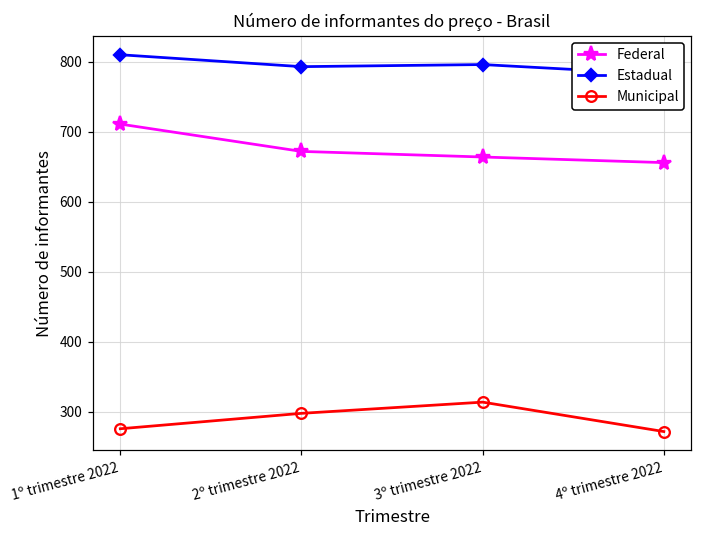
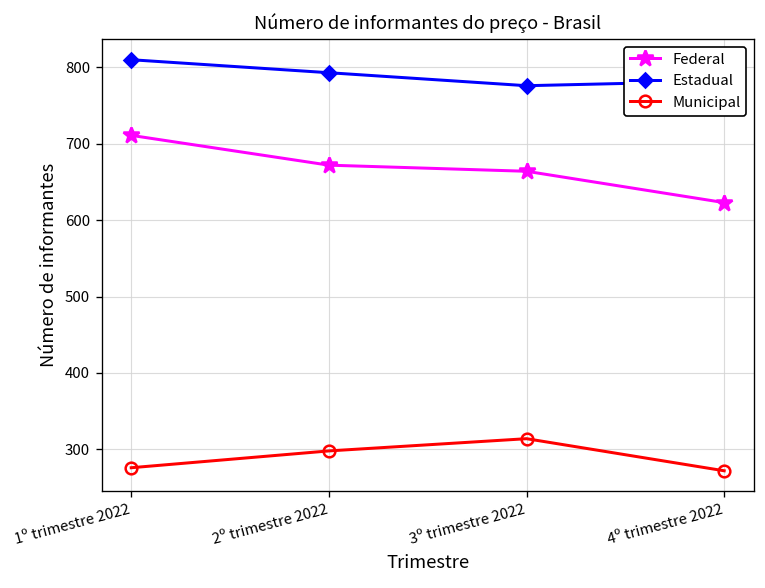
  {
    "Federal": {
      "1º trimestre 2022": 710,
      "2º trimestre 2022": 670,
      "3º trimestre 2022": 660,
-     "4º trimestre 2022": 660
+     "4º trimestre 2022": 620
    },
    "Estadual": {
      "1º trimestre 2022": 810,
      "2º trimestre 2022": 790,
-     "3º trimestre 2022": 800
+     "3º trimestre 2022": 780
    },
    "Municipal": {
      "1º trimestre 2022": 280,
      "2º trimestre 2022": 300,
      "3º trimestre 2022": 310,
      "4º trimestre 2022": 270
    }
  }
